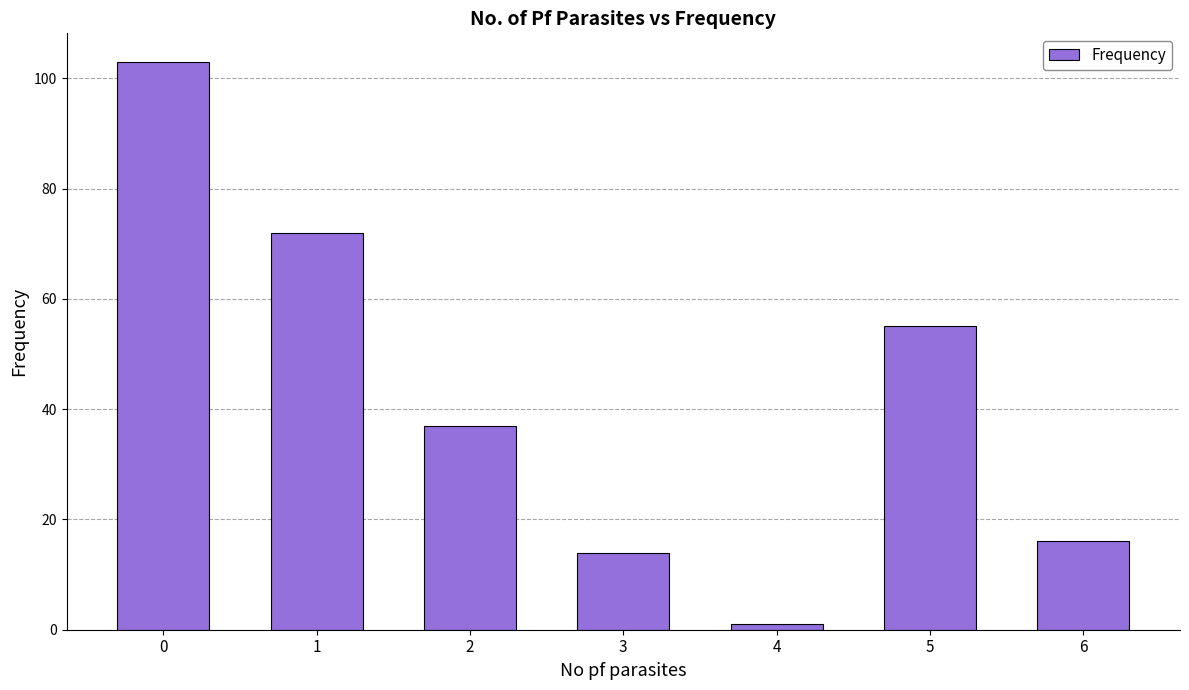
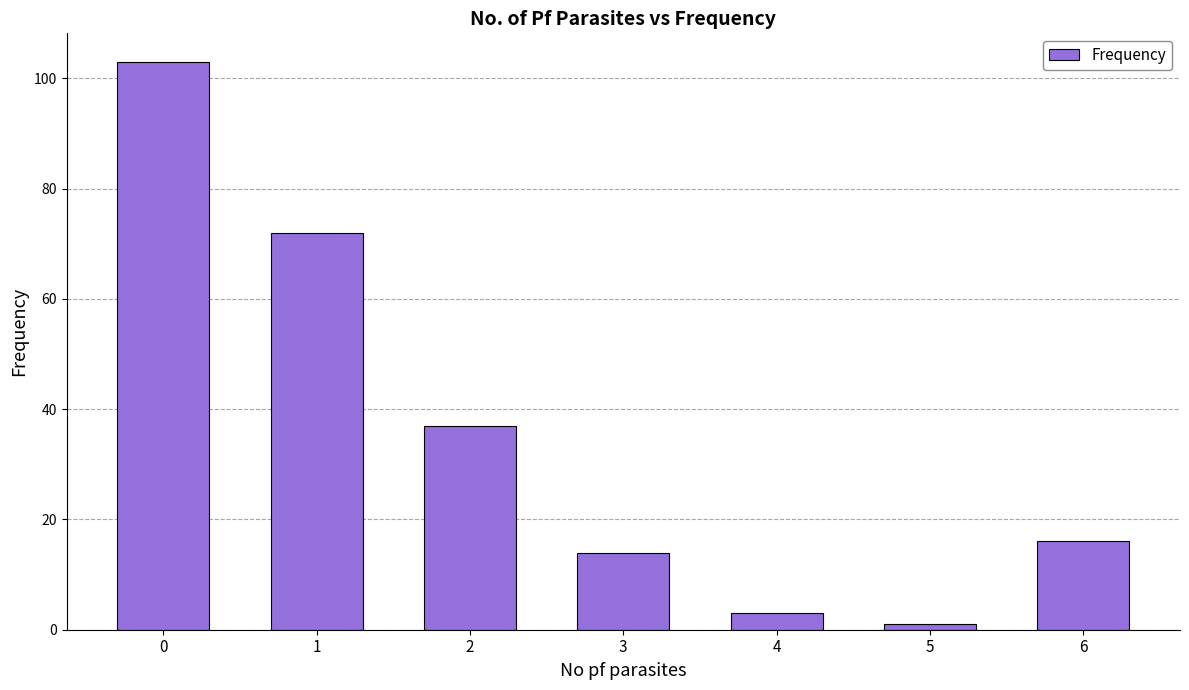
  {
    "0": 103,
    "1": 72,
    "2": 37,
    "3": 14,
-   "4": 1,
-   "5": 55,
+   "4": 3,
+   "5": 1,
    "6": 16
  }
